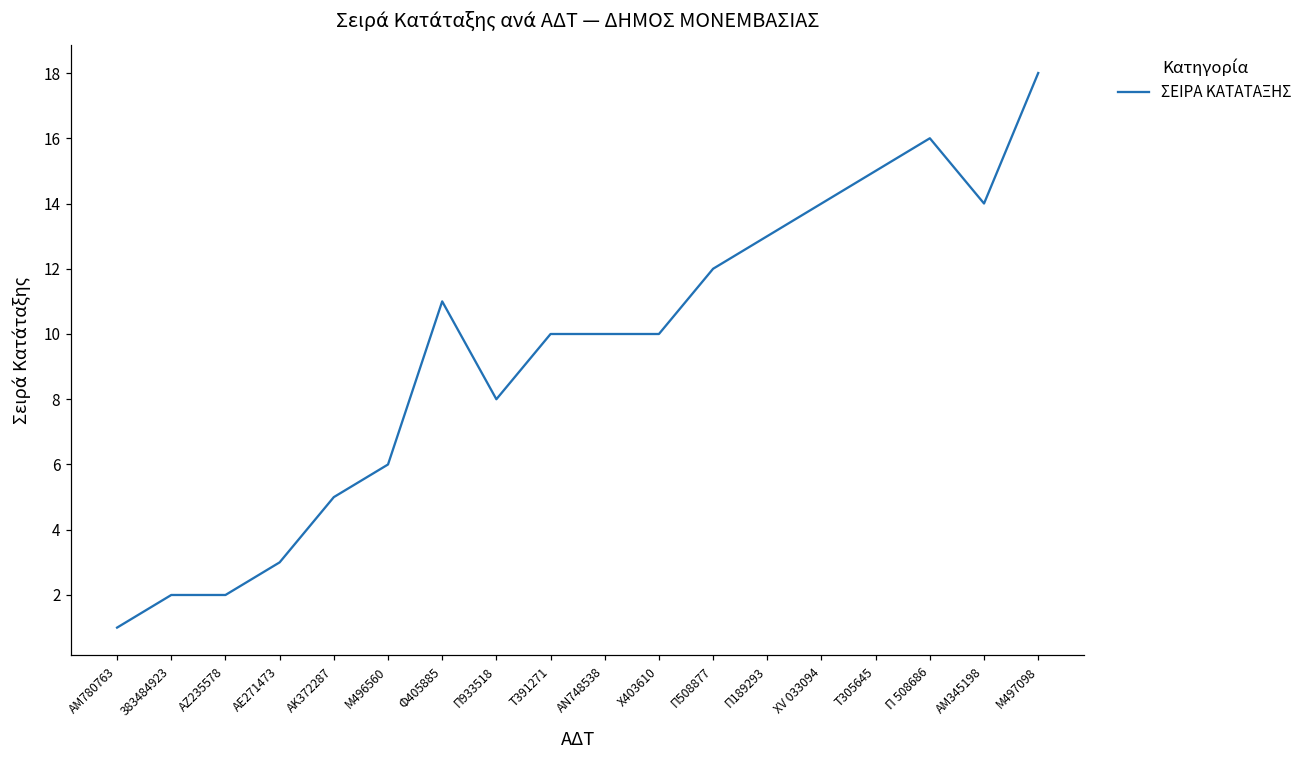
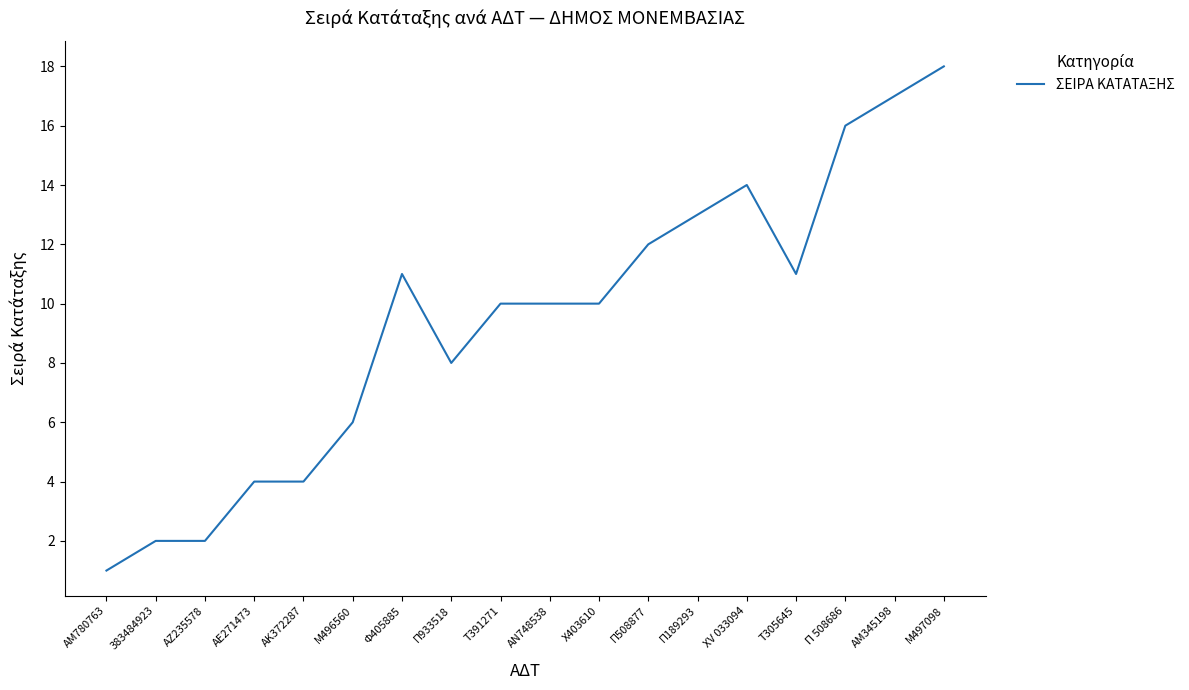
  {
    "ΑΜ780763": 1,
    "383484923": 2,
    "ΑΖ235578": 2,
-   "ΑΕ271473": 3,
-   "ΑΚ372287": 5,
+   "ΑΕ271473": 4,
+   "ΑΚ372287": 4,
    "Μ496560": 6,
    "Φ405885": 11,
    "Π933518": 8,
    "Τ391271": 10,
    "ΑΝ748538": 10,
    "Χ403610": 10,
    "Π508877": 12,
    "Π189293": 13,
    "XV 033094": 14,
-   "Τ305645": 15,
+   "Τ305645": 11,
    "Π 508686": 16,
-   "ΑΜ345198": 14,
+   "ΑΜ345198": 17,
    "Μ497098": 18
  }
